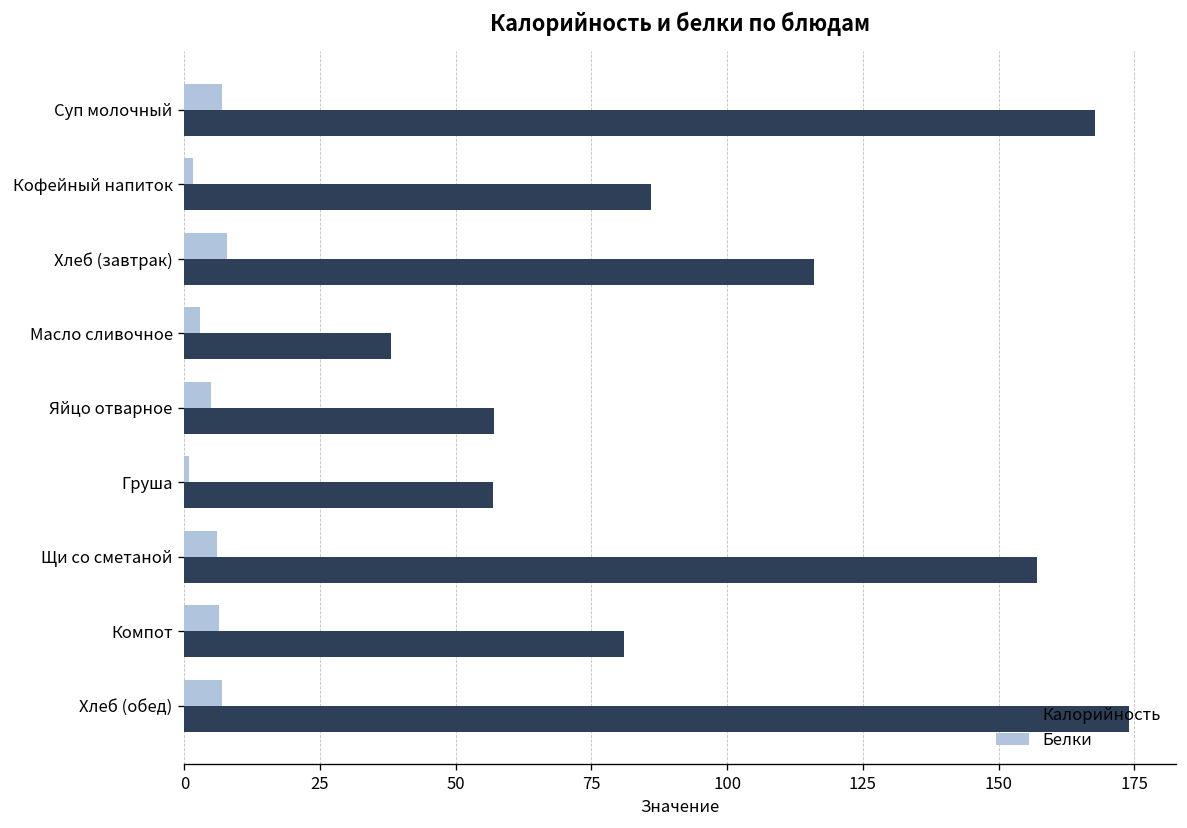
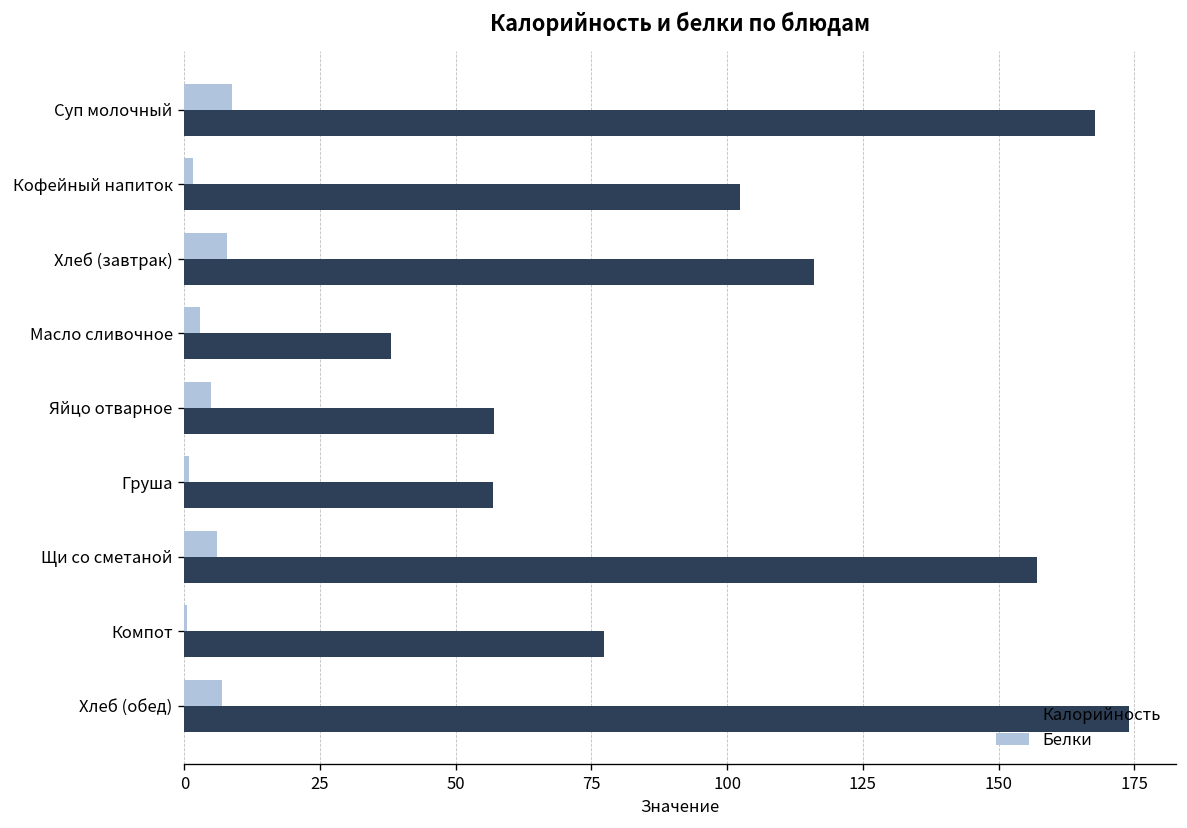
  {
    "Калорийность": {
      "Суп молочный": 168,
-     "Кофейный напиток": 86,
+     "Кофейный напиток": 102,
      "Хлеб (завтрак)": 116,
      "Масло сливочное": 38,
      "Яйцо отварное": 57,
      "Груша": 57,
      "Щи со сметаной": 157,
-     "Компот": 81,
+     "Компот": 77,
      "Хлеб (обед)": 174
    },
    "Белки": {
-     "Суп молочный": 7,
+     "Суп молочный": 9,
      "Кофейный напиток": 2,
      "Хлеб (завтрак)": 8,
      "Масло сливочное": 3,
      "Яйцо отварное": 5,
      "Груша": 1,
      "Щи со сметаной": 6,
-     "Компот": 6,
+     "Компот": 1,
      "Хлеб (обед)": 7
    }
  }
